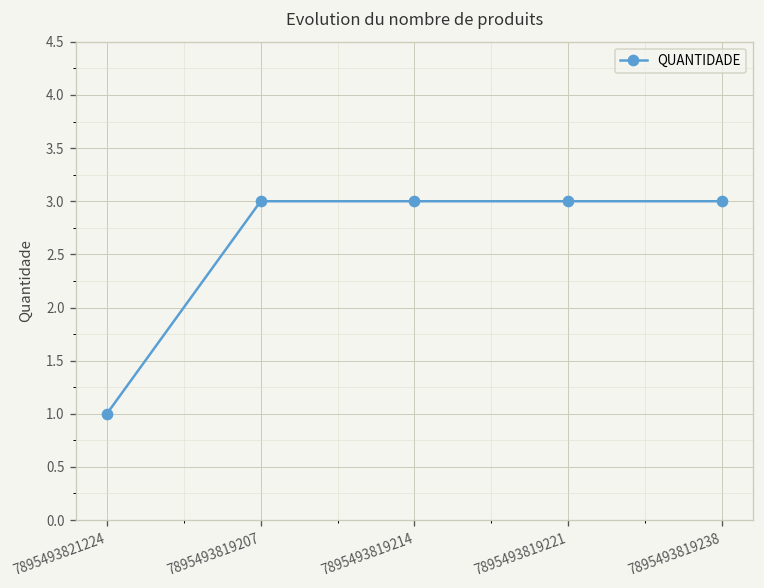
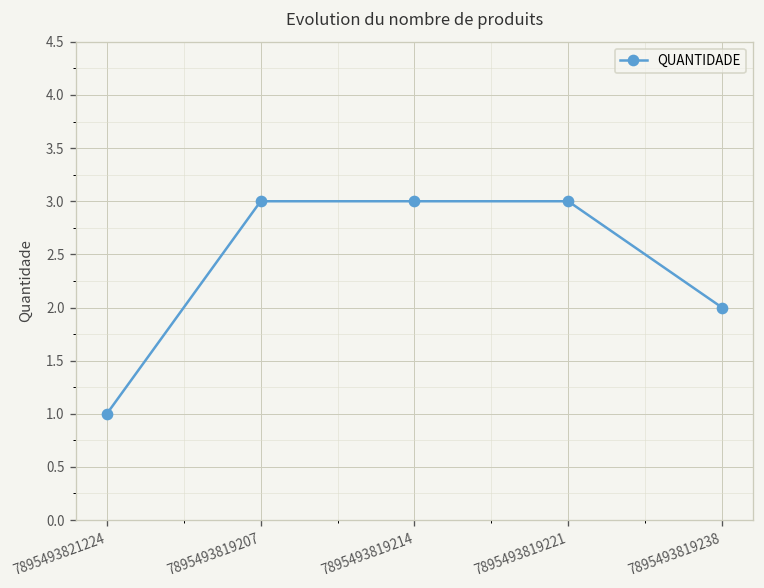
  {
    "7895493821224": 1,
    "7895493819207": 3,
    "7895493819214": 3,
    "7895493819221": 3,
-   "7895493819238": 3
+   "7895493819238": 2
  }
